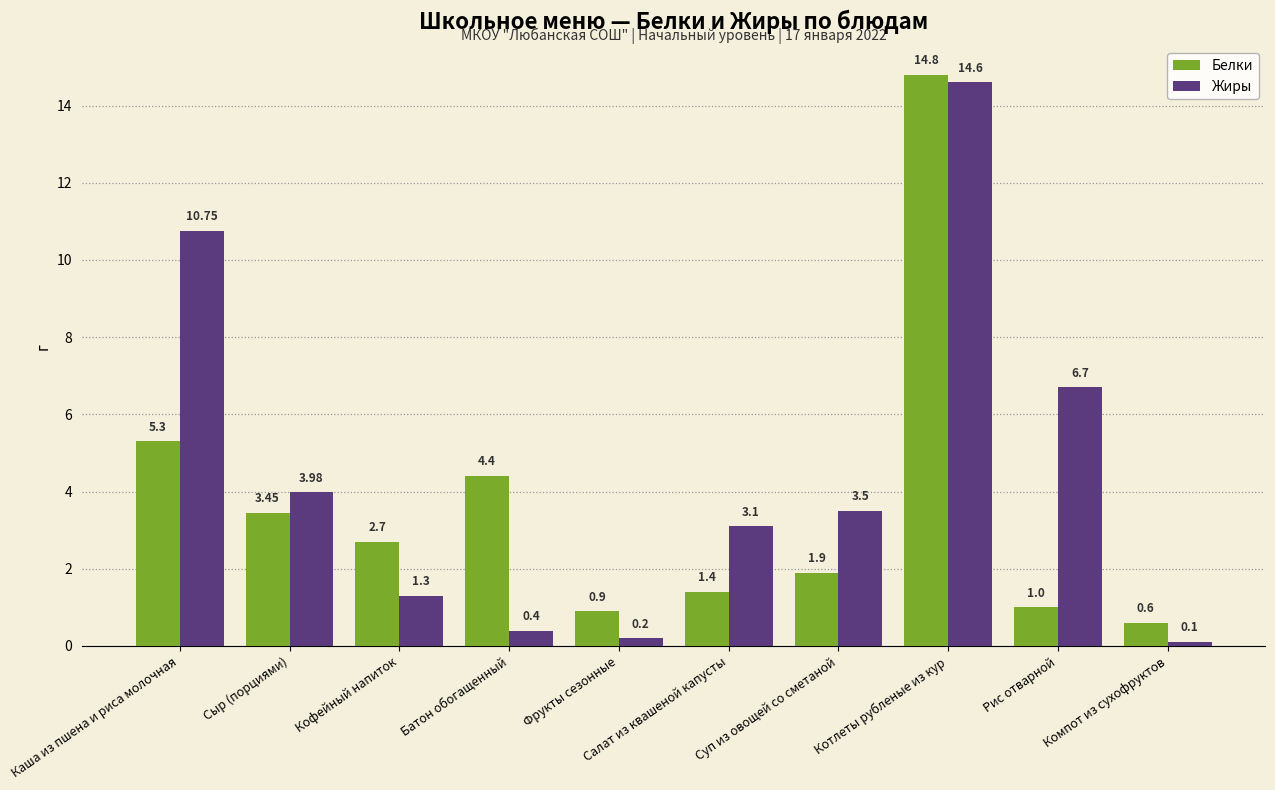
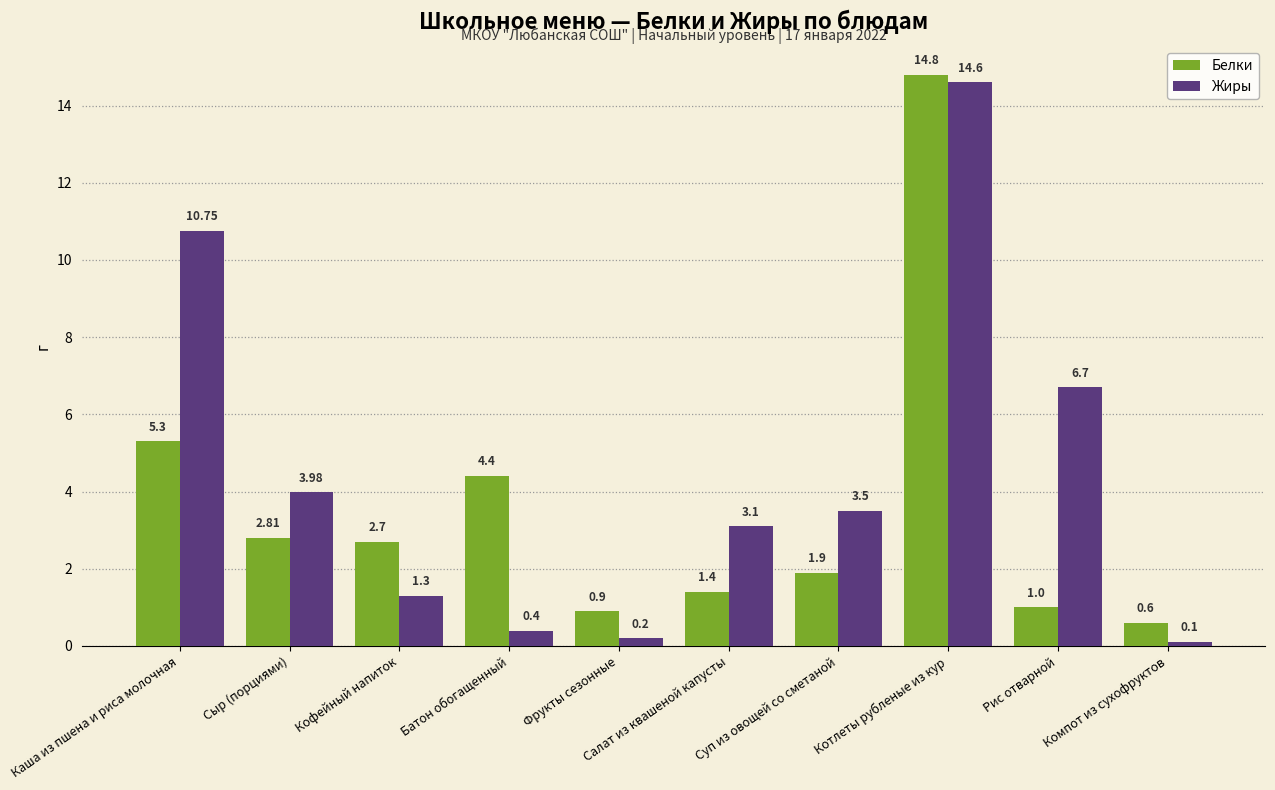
  {
    "Белки": {
      "Каша из пшена и риса молочная": 5.3,
-     "Сыр (порциями)": 3.45,
+     "Сыр (порциями)": 2.81,
      "Кофейный напиток": 2.7,
      "Батон обогащенный": 4.4,
      "Фрукты сезонные": 0.9,
      "Салат из квашеной капусты": 1.4,
      "Суп из овощей со сметаной": 1.9,
      "Котлеты рубленые из кур": 14.8,
      "Рис отварной": 1.0,
      "Компот из сухофруктов": 0.6
    },
    "Жиры": {
      "Каша из пшена и риса молочная": 10.75,
      "Сыр (порциями)": 3.98,
      "Кофейный напиток": 1.3,
      "Батон обогащенный": 0.4,
      "Фрукты сезонные": 0.2,
      "Салат из квашеной капусты": 3.1,
      "Суп из овощей со сметаной": 3.5,
      "Котлеты рубленые из кур": 14.6,
      "Рис отварной": 6.7,
      "Компот из сухофруктов": 0.1
    }
  }
